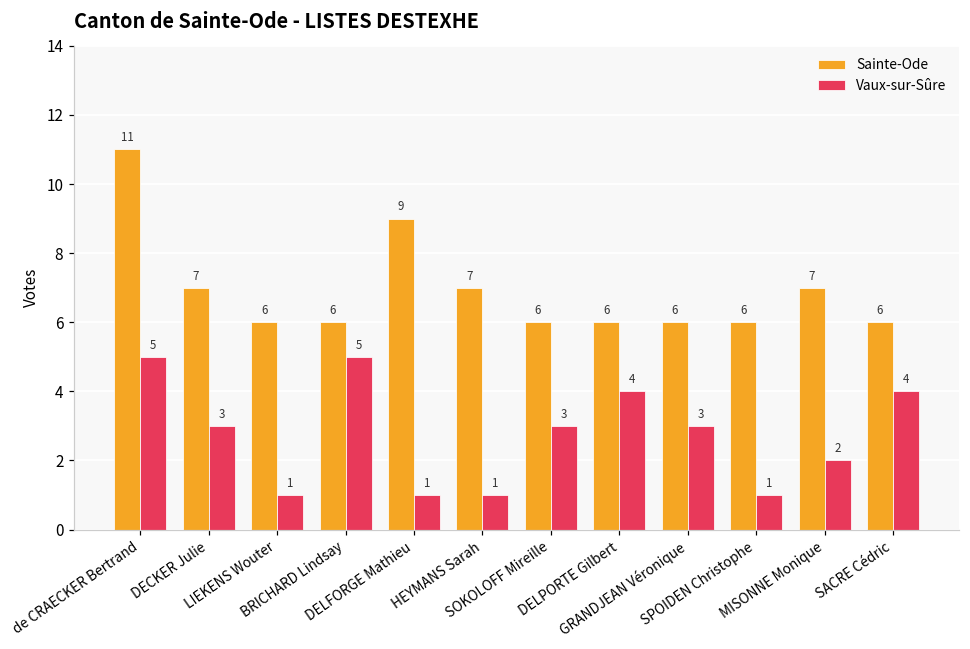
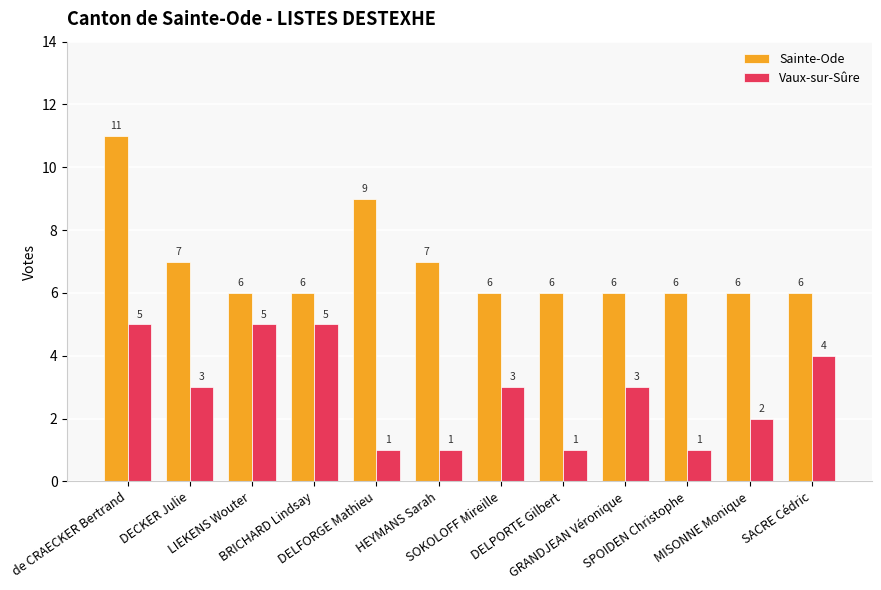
  {
    "Sainte-Ode": {
      "de CRAECKER Bertrand": 11,
      "DECKER Julie": 7,
      "LIEKENS Wouter": 6,
      "BRICHARD Lindsay": 6,
      "DELFORGE Mathieu": 9,
      "HEYMANS Sarah": 7,
      "SOKOLOFF Mireille": 6,
      "DELPORTE Gilbert": 6,
      "GRANDJEAN Véronique": 6,
      "SPOIDEN Christophe": 6,
-     "MISONNE Monique": 7,
+     "MISONNE Monique": 6,
      "SACRE Cédric": 6
    },
    "Vaux-sur-Sûre": {
      "de CRAECKER Bertrand": 5,
      "DECKER Julie": 3,
-     "LIEKENS Wouter": 1,
+     "LIEKENS Wouter": 5,
      "BRICHARD Lindsay": 5,
      "DELFORGE Mathieu": 1,
      "HEYMANS Sarah": 1,
      "SOKOLOFF Mireille": 3,
-     "DELPORTE Gilbert": 4,
+     "DELPORTE Gilbert": 1,
      "GRANDJEAN Véronique": 3,
      "SPOIDEN Christophe": 1,
      "MISONNE Monique": 2,
      "SACRE Cédric": 4
    }
  }
